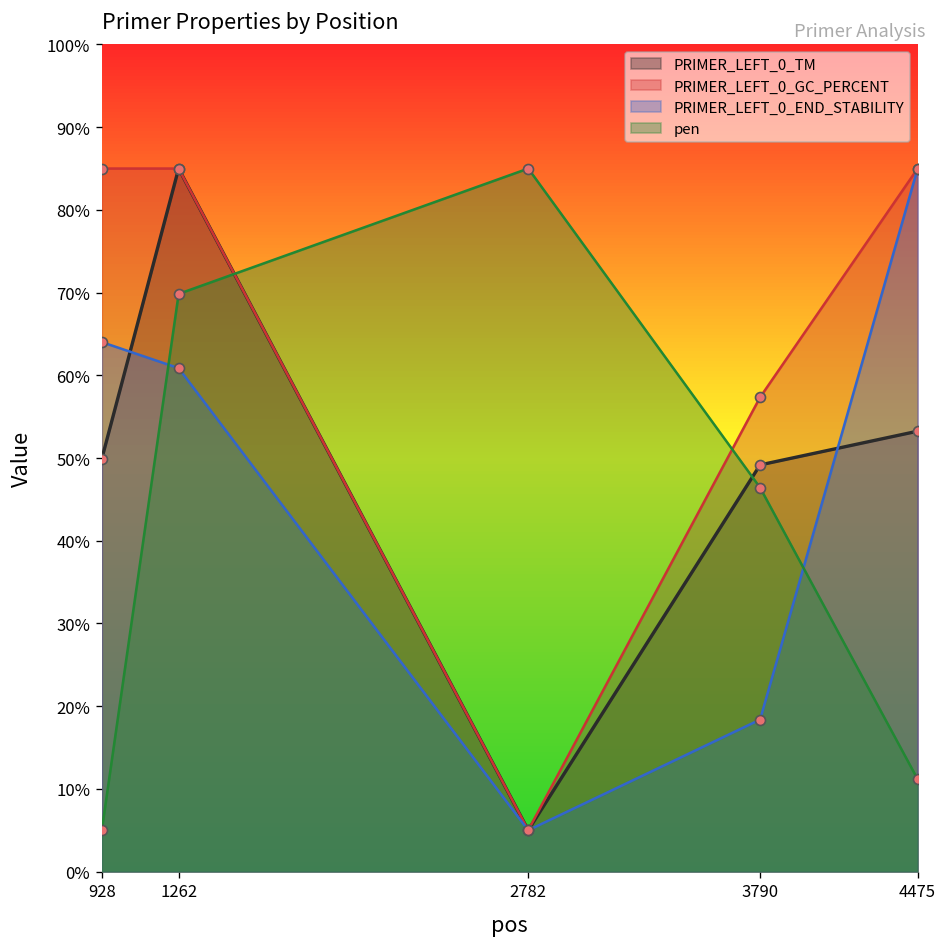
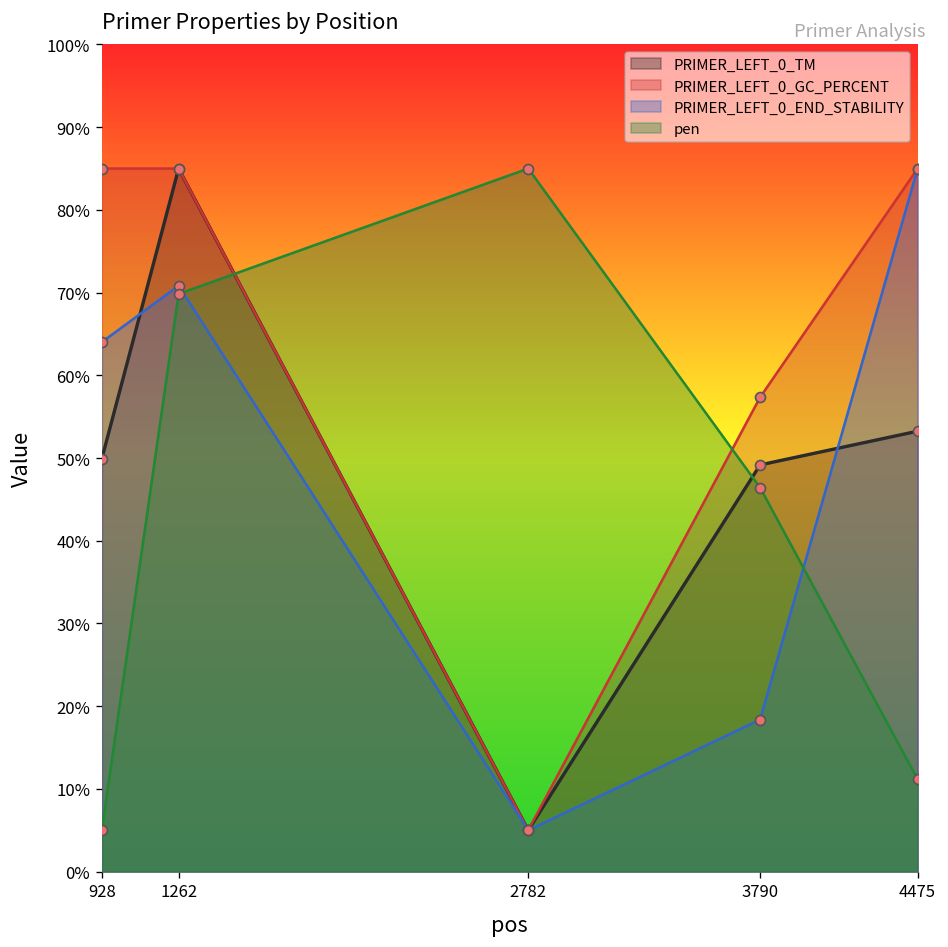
  {
    "PRIMER_LEFT_0_GC_PERCENT": {
      "928": "85%",
      "3790": "57%"
    },
    "PRIMER_LEFT_0_END_STABILITY": {
      "928": "64%",
-     "1262": "61%",
+     "1262": "71%",
      "3790": "18%"
    }
  }
